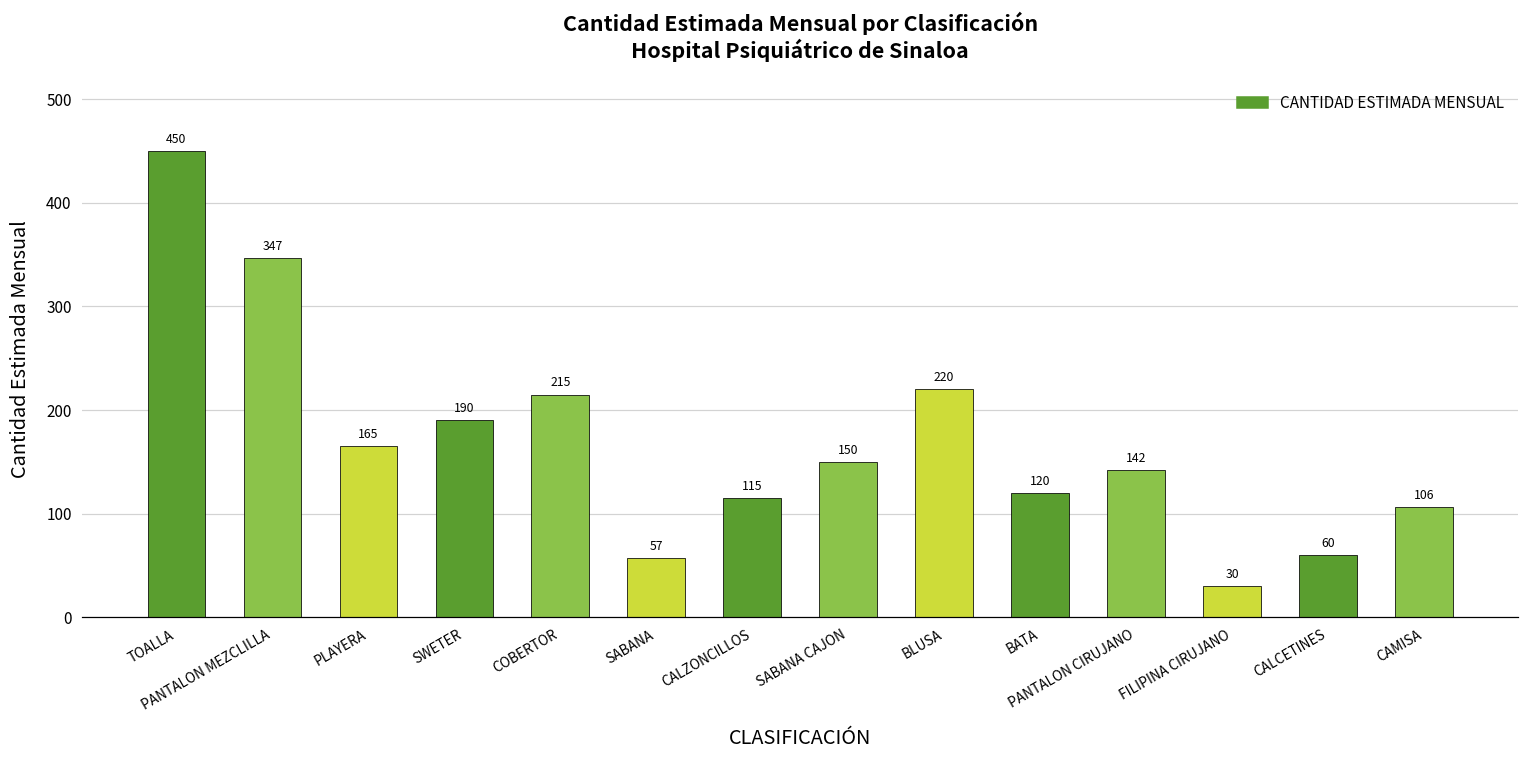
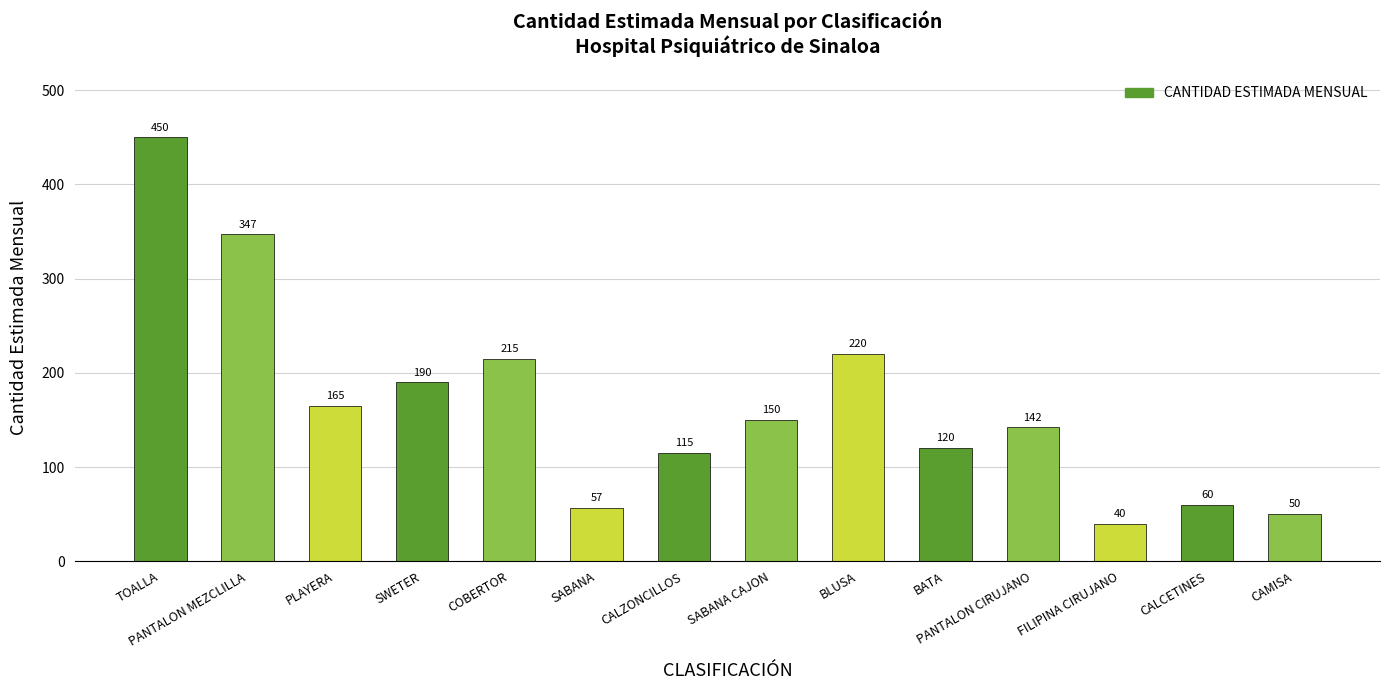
  {
    "TOALLA": 450,
    "PANTALON MEZCLILLA": 347,
    "PLAYERA": 165,
    "SWETER": 190,
    "COBERTOR": 215,
    "SABANA": 57,
    "CALZONCILLOS": 115,
    "SABANA CAJON": 150,
    "BLUSA": 220,
    "BATA": 120,
    "PANTALON CIRUJANO": 142,
-   "FILIPINA CIRUJANO": 30,
+   "FILIPINA CIRUJANO": 40,
    "CALCETINES": 60,
-   "CAMISA": 106
+   "CAMISA": 50
  }
